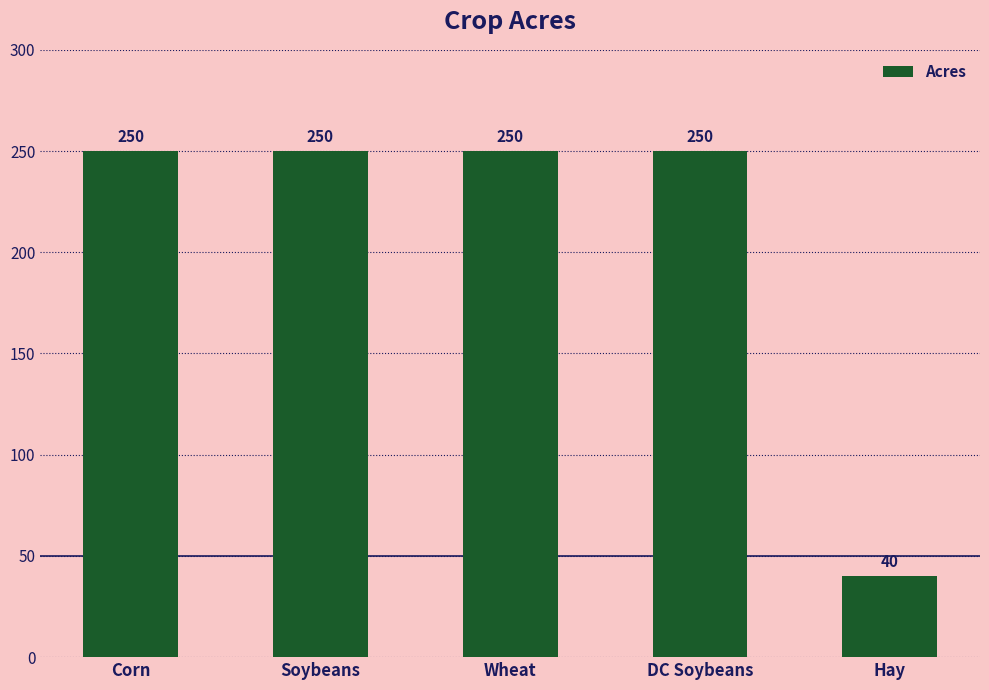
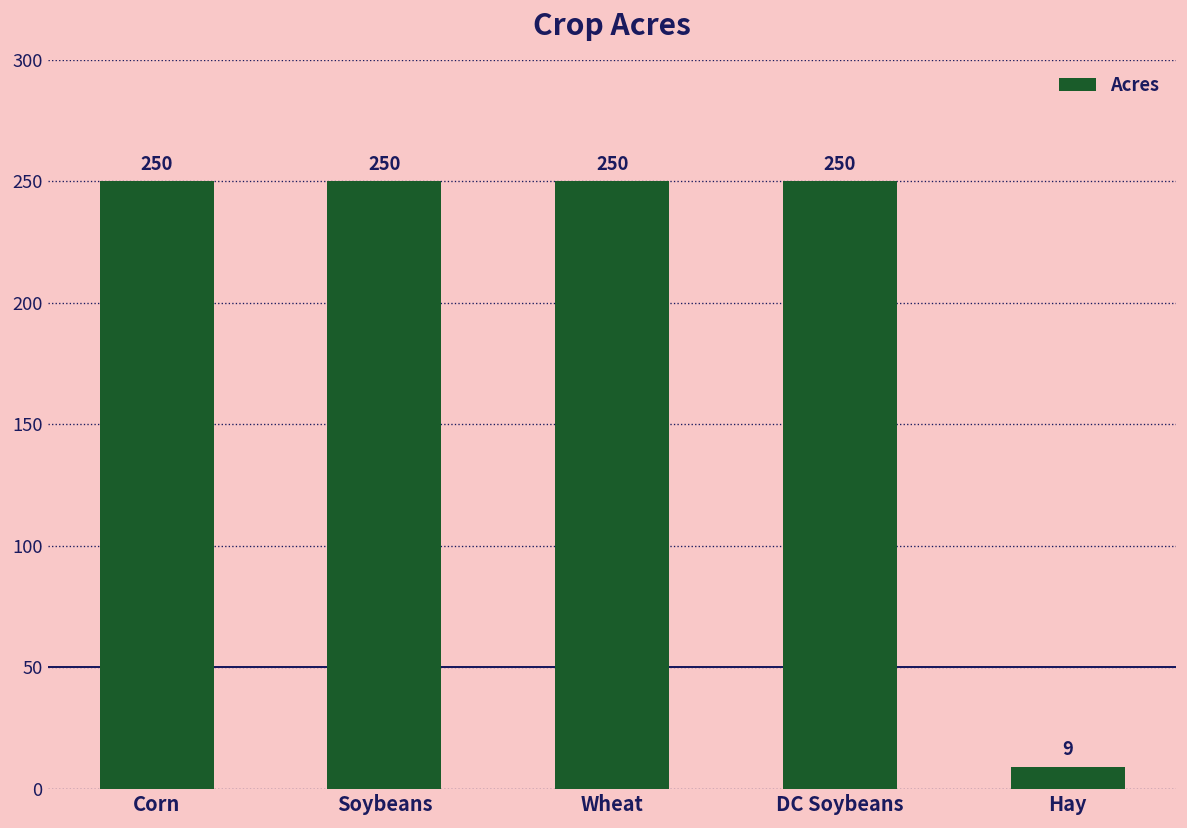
  {
    "Corn": 250,
    "Soybeans": 250,
    "Wheat": 250,
    "DC Soybeans": 250,
-   "Hay": 40
+   "Hay": 9
  }
